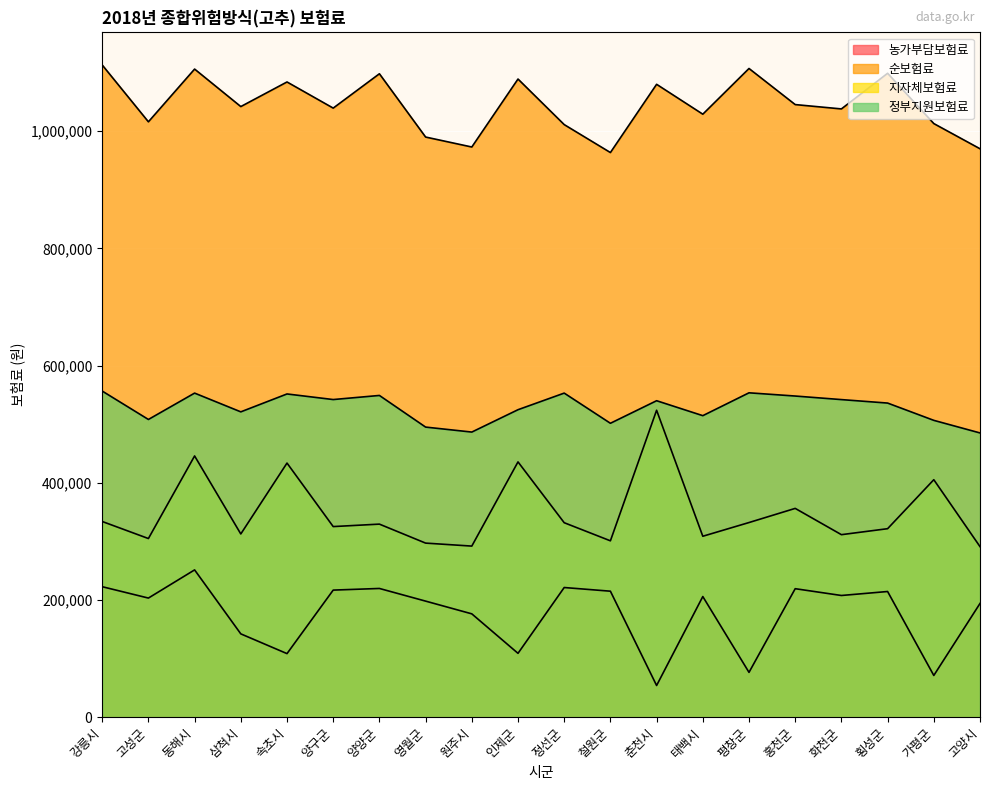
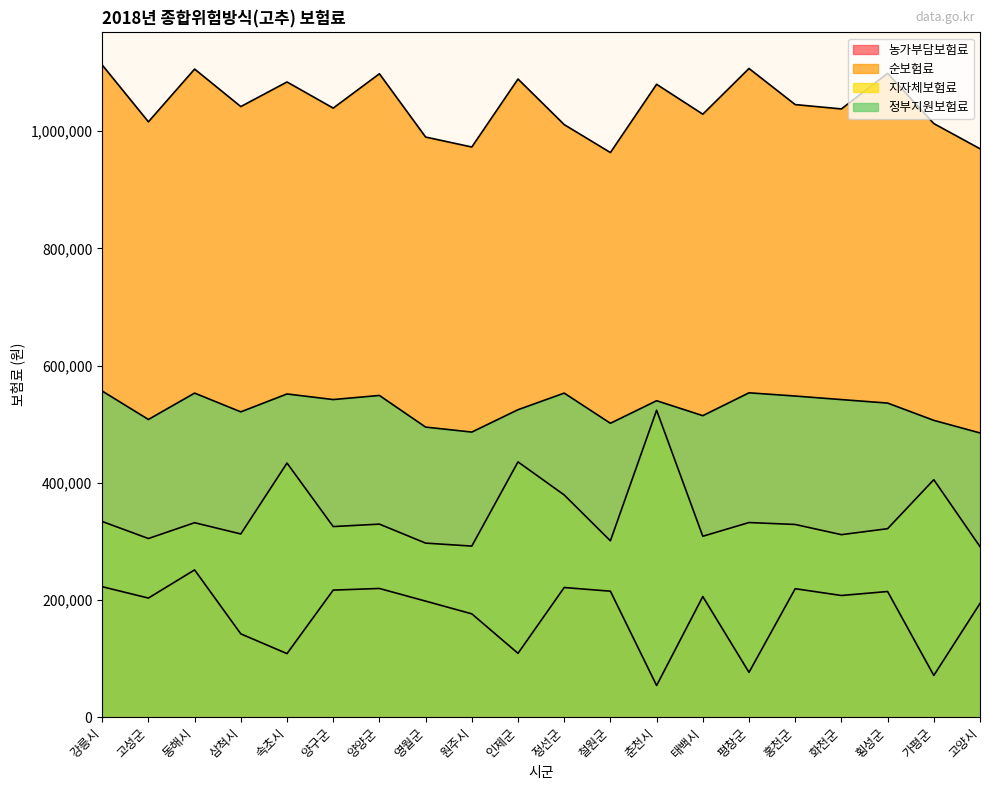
  {
    "농가부담보험료": {
      "강릉시": "220,000",
      "고성군": "200,000",
      "동해시": "250,000",
      "삼척시": "140,000",
      "속초시": "110,000",
      "양구군": "220,000",
      "양양군": "220,000",
      "영월군": "200,000",
      "원주시": "180,000",
      "인제군": "110,000",
      "정선군": "220,000",
      "철원군": "210,000",
      "춘천시": "50,000",
      "태백시": "210,000",
      "평창군": "80,000",
      "홍천군": "220,000",
      "화천군": "210,000",
      "횡성군": "210,000",
      "가평군": "70,000",
      "고양시": "190,000"
    },
    "순보험료": {
      "강릉시": "1,110,000",
      "고성군": "1,020,000",
      "동해시": "1,110,000",
      "삼척시": "1,040,000",
      "속초시": "1,080,000",
      "양구군": "1,040,000",
      "양양군": "1,100,000",
      "영월군": "990,000",
      "원주시": "970,000",
      "인제군": "1,090,000",
      "정선군": "1,010,000",
      "철원군": "960,000",
      "춘천시": "1,080,000",
      "태백시": "1,030,000",
      "평창군": "1,110,000",
      "홍천군": "1,050,000",
      "화천군": "1,040,000",
      "가평군": "1,010,000",
      "고양시": "970,000"
    },
    "지자체보험료": {
      "강릉시": "330,000",
      "고성군": "300,000",
-     "동해시": "450,000",
+     "동해시": "330,000",
      "삼척시": "310,000",
      "속초시": "430,000",
      "양구군": "330,000",
      "양양군": "330,000",
      "영월군": "300,000",
      "원주시": "290,000",
      "인제군": "440,000",
-     "정선군": "330,000",
+     "정선군": "380,000",
      "철원군": "300,000",
      "춘천시": "520,000",
      "태백시": "310,000",
      "평창군": "330,000",
-     "홍천군": "360,000",
+     "홍천군": "330,000",
      "화천군": "310,000",
      "횡성군": "320,000",
      "가평군": "410,000",
      "고양시": "290,000"
    },
    "정부지원보험료": {
      "강릉시": "560,000",
      "고성군": "510,000",
      "동해시": "550,000",
      "삼척시": "520,000",
      "속초시": "550,000",
      "양구군": "540,000",
      "양양군": "550,000",
      "영월군": "500,000",
      "원주시": "490,000",
      "인제군": "520,000",
      "정선군": "550,000",
      "철원군": "500,000",
      "춘천시": "540,000",
      "태백시": "510,000",
      "평창군": "550,000",
      "홍천군": "550,000",
      "화천군": "540,000",
      "횡성군": "540,000",
      "가평군": "510,000",
      "고양시": "490,000"
    }
  }
